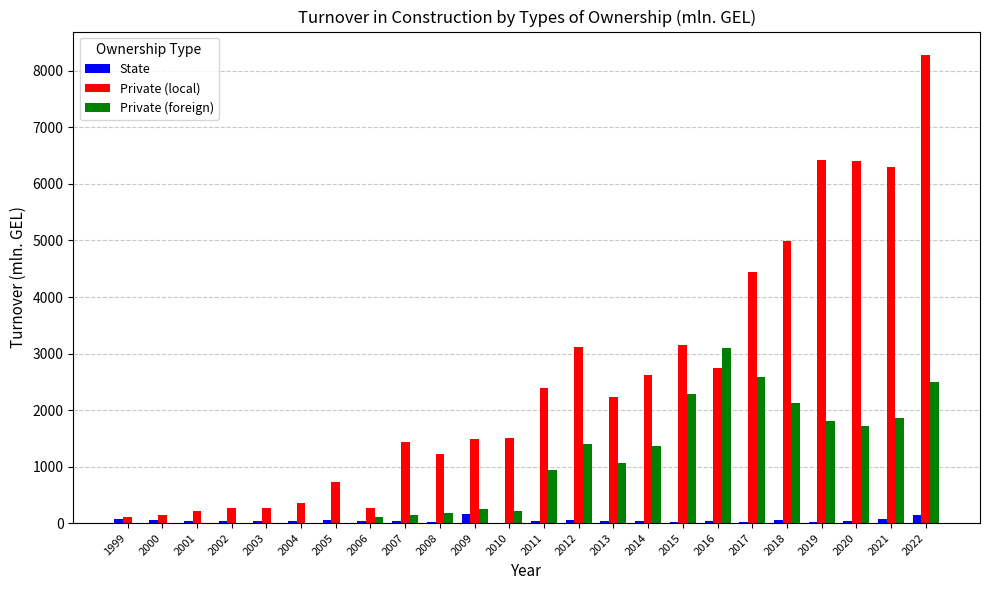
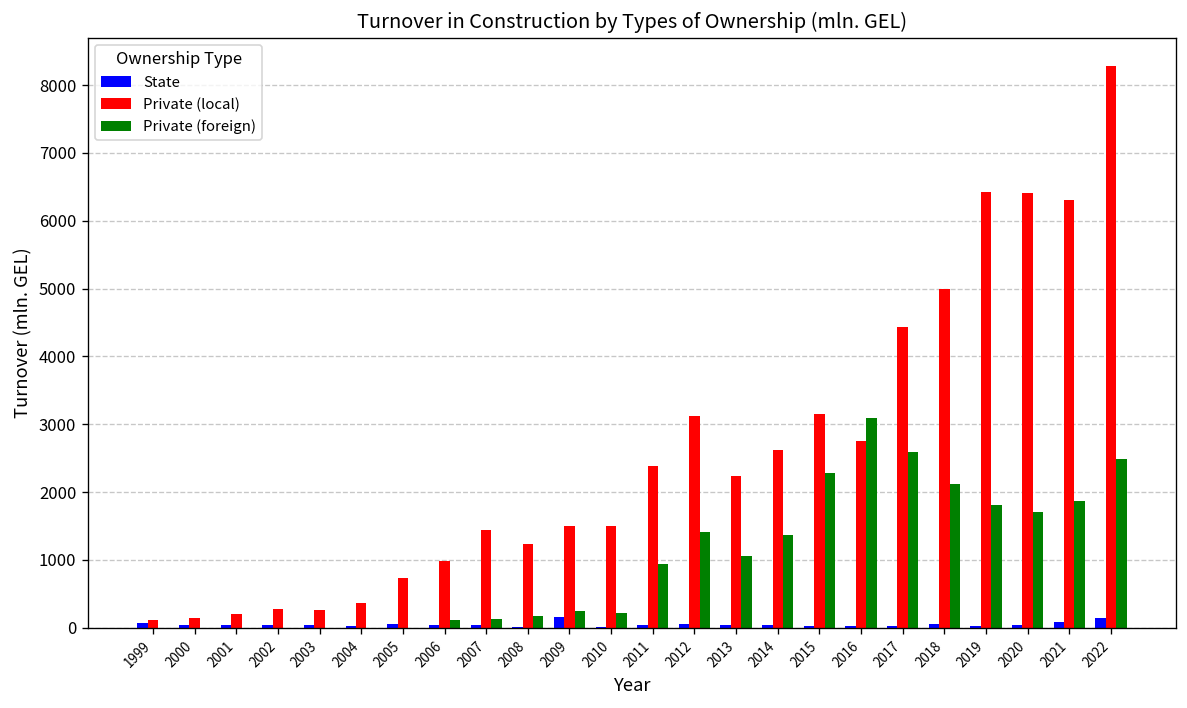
  {
    "State": {
      "1999": 100,
      "2000": 0,
      "2002": 0,
      "2005": 100,
      "2009": 200,
      "2011": 0,
      "2012": 100,
      "2018": 100,
      "2021": 100,
      "2022": 100
    },
    "Private (local)": {
      "1999": 100,
      "2000": 100,
      "2001": 200,
      "2002": 300,
      "2003": 300,
      "2004": 400,
      "2005": 700,
-     "2006": 300,
+     "2006": 1000,
      "2007": 1400,
      "2008": 1200,
      "2009": 1500,
      "2010": 1500,
      "2011": 2400,
      "2012": 3100,
      "2013": 2200,
      "2014": 2600,
      "2015": 3100,
      "2016": 2700,
      "2017": 4400,
      "2018": 5000,
      "2019": 6400,
      "2020": 6400,
      "2021": 6300,
      "2022": 8300
    },
    "Private (foreign)": {
      "1999": 0,
      "2000": 0,
      "2001": 0,
      "2002": 0,
      "2003": 0,
      "2004": 0,
      "2005": 0,
      "2006": 100,
      "2007": 100,
      "2008": 200,
      "2009": 200,
      "2010": 200,
      "2011": 900,
      "2012": 1400,
      "2013": 1100,
      "2014": 1400,
      "2015": 2300,
      "2016": 3100,
      "2017": 2600,
      "2018": 2100,
      "2019": 1800,
      "2020": 1700,
      "2021": 1900,
      "2022": 2500
    }
  }
